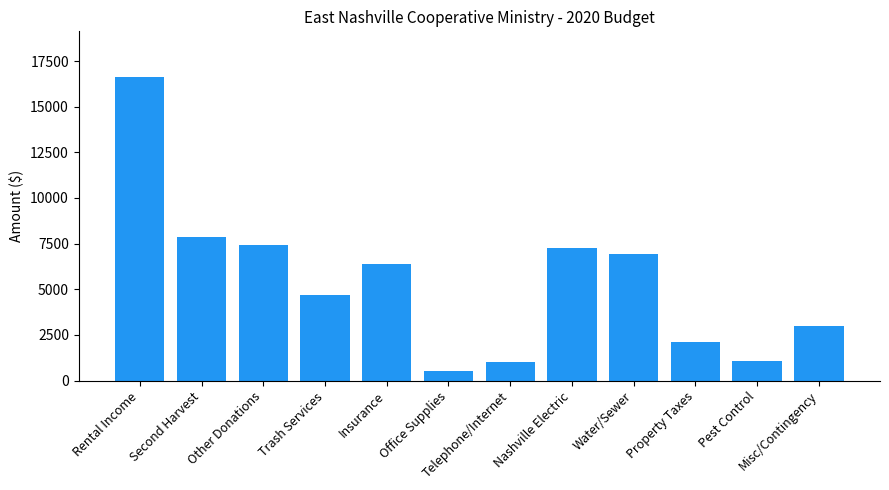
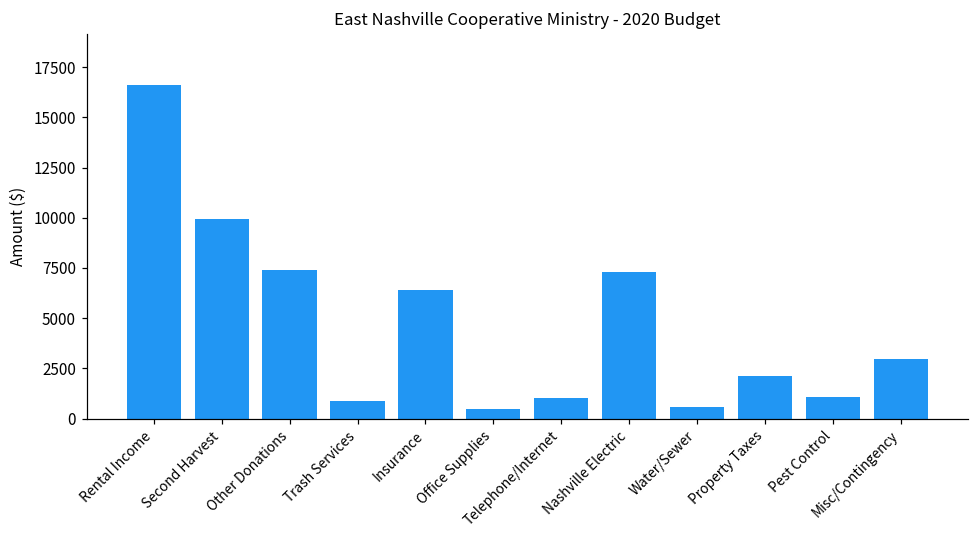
  {
    "Rental Income": 16600,
-   "Second Harvest": 7900,
+   "Second Harvest": 9900,
    "Other Donations": 7400,
-   "Trash Services": 4700,
+   "Trash Services": 900,
    "Insurance": 6400,
    "Office Supplies": 500,
    "Telephone/Internet": 1000,
    "Nashville Electric": 7300,
-   "Water/Sewer": 6900,
+   "Water/Sewer": 600,
    "Property Taxes": 2100,
    "Pest Control": 1100,
    "Misc/Contingency": 3000
  }
